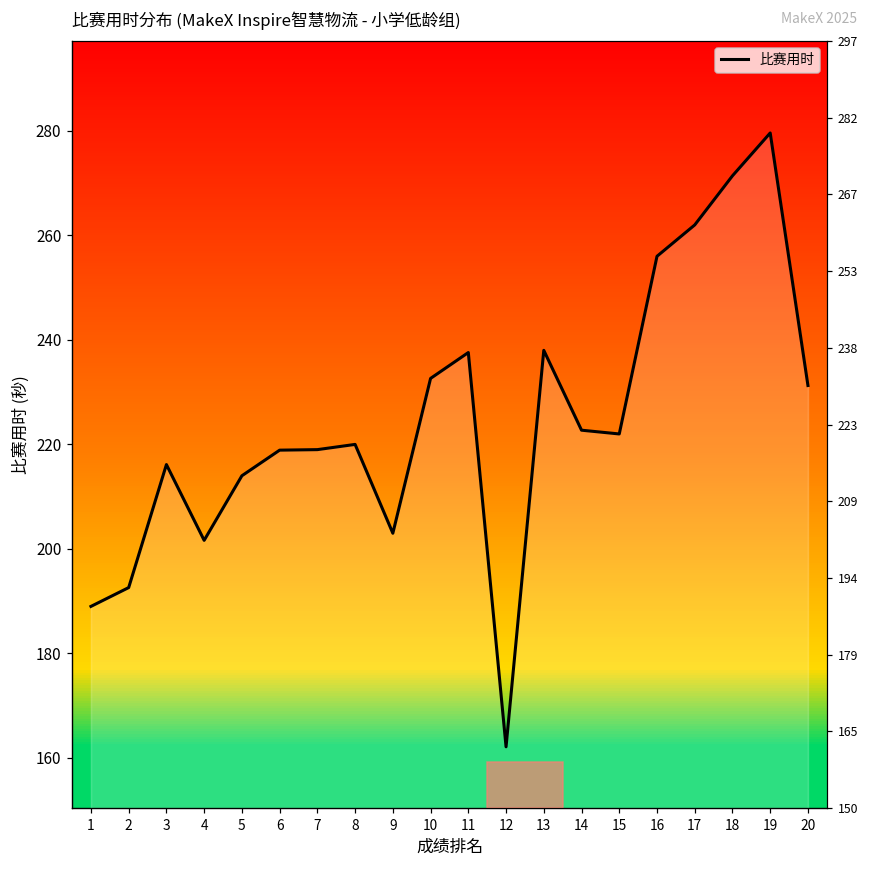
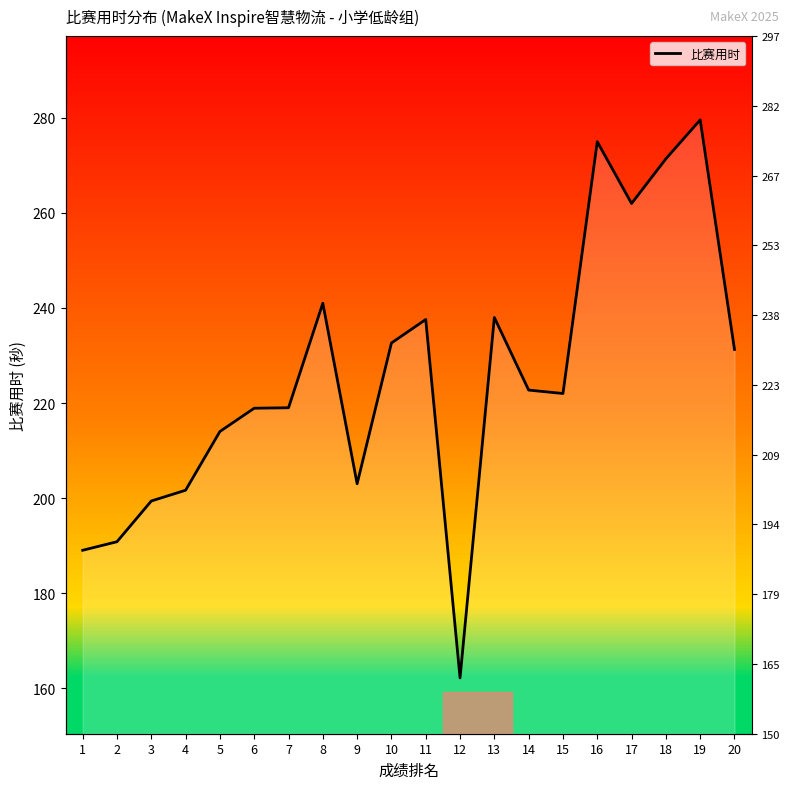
  {
    "1": 189,
-   "2": 193,
-   "3": 216,
+   "2": 191,
+   "3": 199,
    "4": 202,
    "5": 214,
    "6": 219,
    "7": 219,
-   "8": 220,
+   "8": 241,
    "9": 203,
    "10": 233,
    "11": 238,
    "12": 162,
    "13": 238,
    "14": 223,
    "15": 222,
-   "16": 256,
+   "16": 275,
    "17": 262,
    "18": 271,
    "19": 280,
    "20": 231
  }
